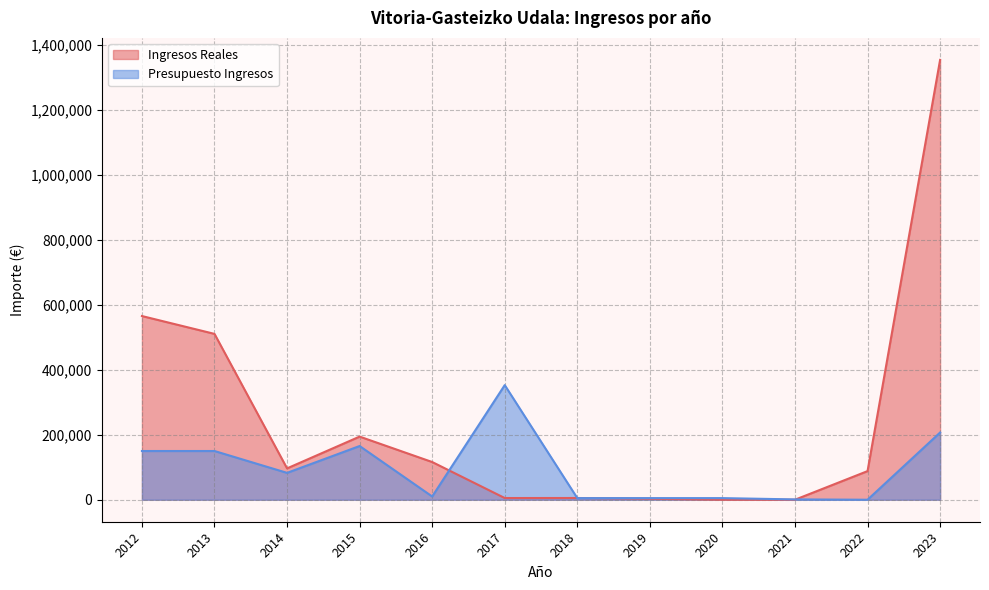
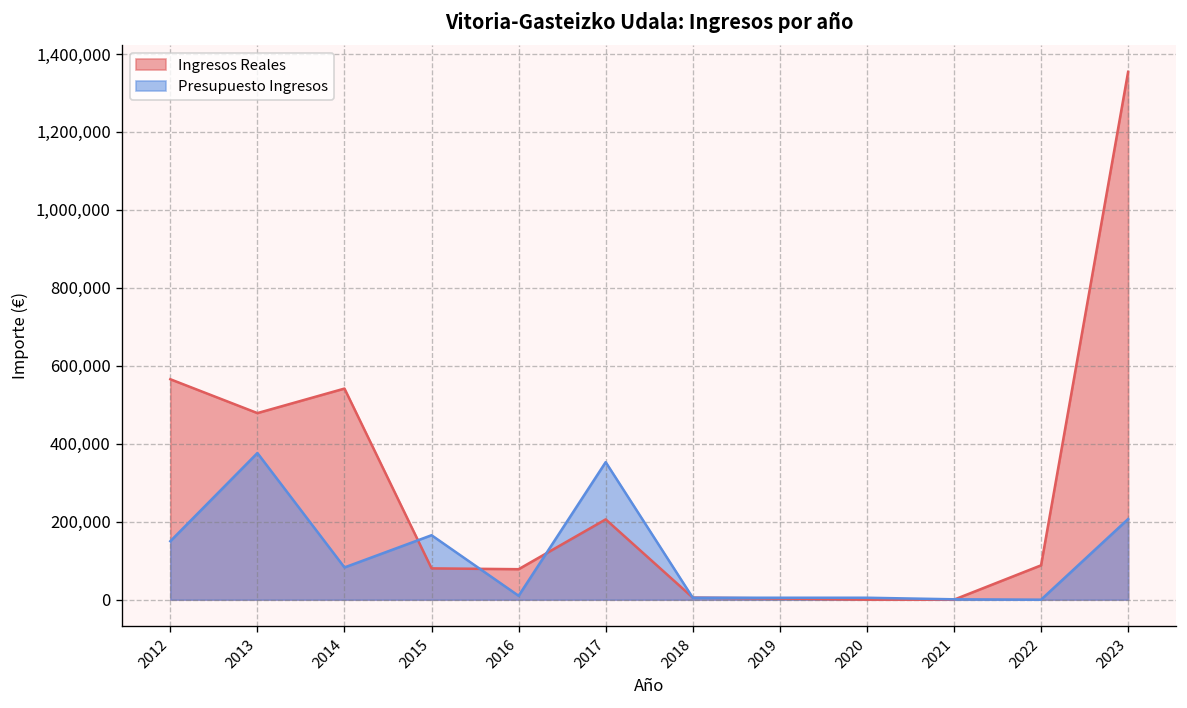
  {
    "Ingresos Reales": {
      "2012": "570,000",
-     "2013": "510,000",
-     "2014": "100,000",
-     "2015": "190,000",
-     "2016": "120,000",
-     "2017": "10,000",
+     "2013": "480,000",
+     "2014": "540,000",
+     "2015": "80,000",
+     "2016": "80,000",
+     "2017": "210,000",
      "2022": "90,000",
      "2023": "1,350,000"
    },
    "Presupuesto Ingresos": {
      "2012": "150,000",
-     "2013": "150,000",
+     "2013": "380,000",
      "2014": "80,000",
      "2015": "170,000",
      "2016": "10,000",
      "2017": "350,000",
      "2022": "0",
      "2023": "210,000"
    }
  }
